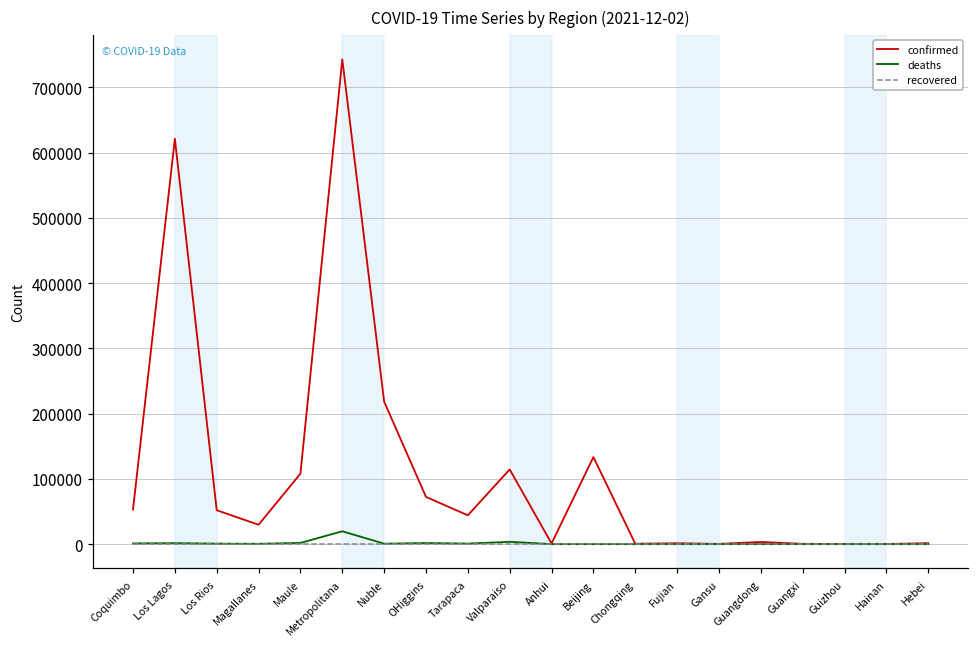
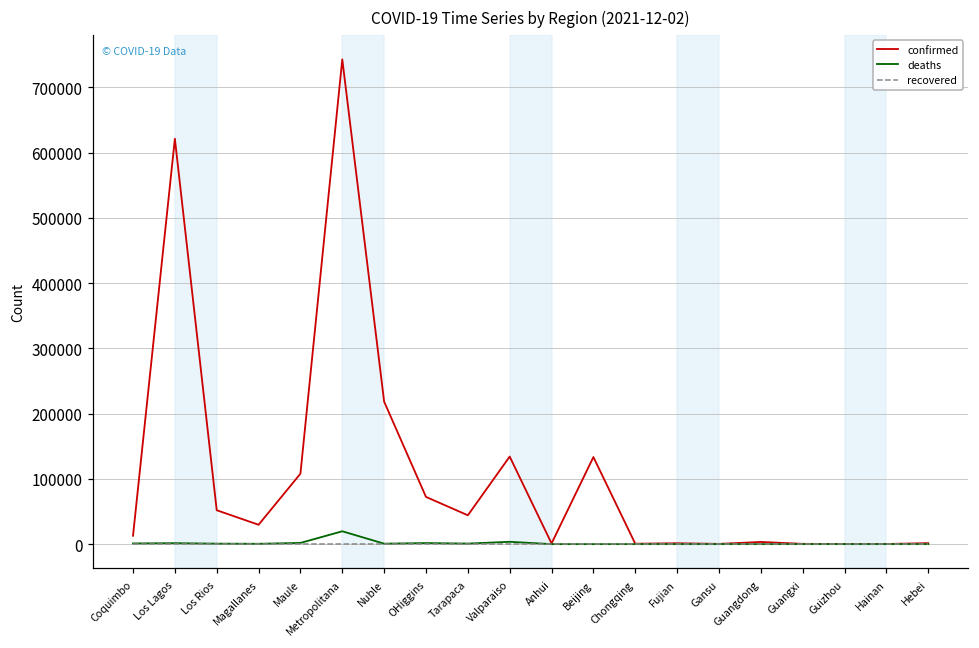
  {
    "confirmed": {
-     "Coquimbo": 50000,
+     "Coquimbo": 10000,
      "Los Lagos": 620000,
      "Los Rios": 50000,
      "Magallanes": 30000,
      "Maule": 110000,
      "Metropolitana": 740000,
      "Nuble": 220000,
      "OHiggins": 70000,
      "Tarapaca": 40000,
-     "Valparaiso": 110000,
+     "Valparaiso": 130000,
      "Beijing": 130000
    },
    "deaths": {
      "Metropolitana": 20000
    },
    "recovered": {
      "Metropolitana": 0
    }
  }
